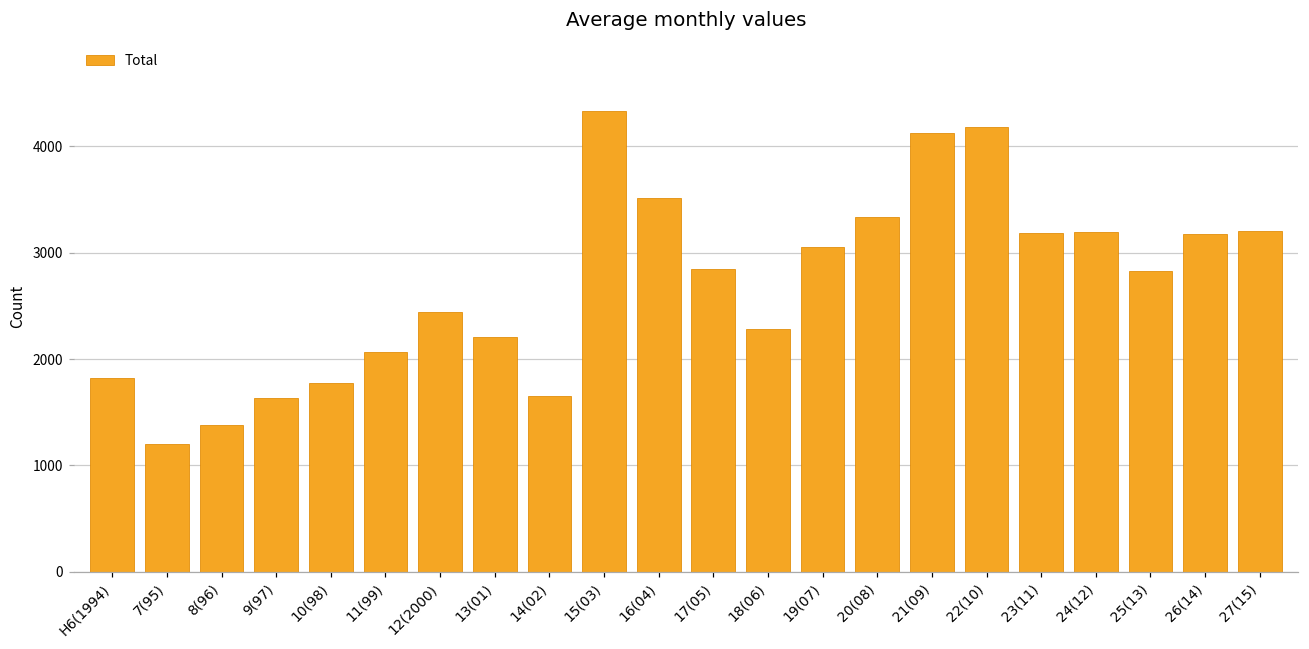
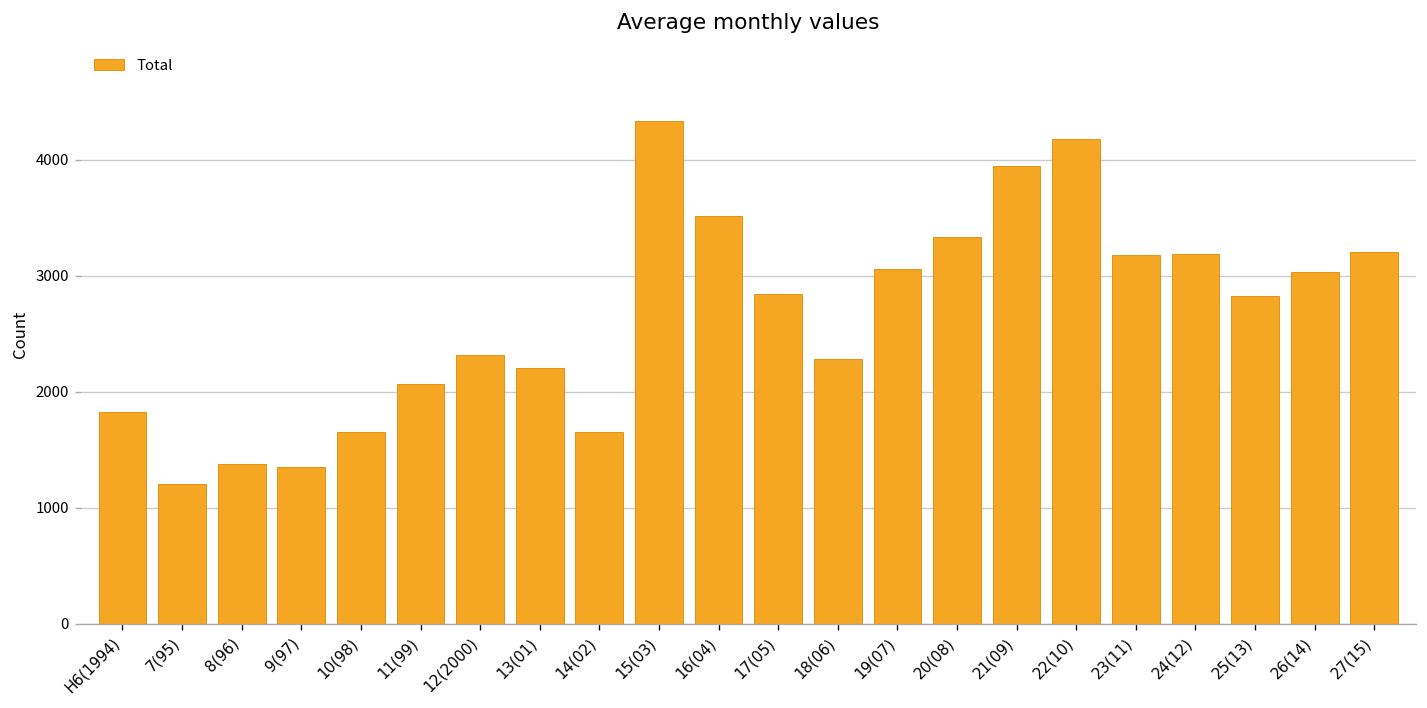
  {
    "H6(1994)": 1800,
    "7(95)": 1200,
    "8(96)": 1400,
-   "9(97)": 1600,
-   "10(98)": 1800,
+   "9(97)": 1400,
+   "10(98)": 1700,
    "11(99)": 2100,
-   "12(2000)": 2400,
+   "12(2000)": 2300,
    "13(01)": 2200,
    "14(02)": 1600,
    "15(03)": 4300,
    "16(04)": 3500,
    "17(05)": 2800,
    "18(06)": 2300,
    "19(07)": 3100,
    "20(08)": 3300,
-   "21(09)": 4100,
+   "21(09)": 3900,
    "22(10)": 4200,
    "23(11)": 3200,
    "24(12)": 3200,
    "25(13)": 2800,
-   "26(14)": 3200,
+   "26(14)": 3000,
    "27(15)": 3200
  }
